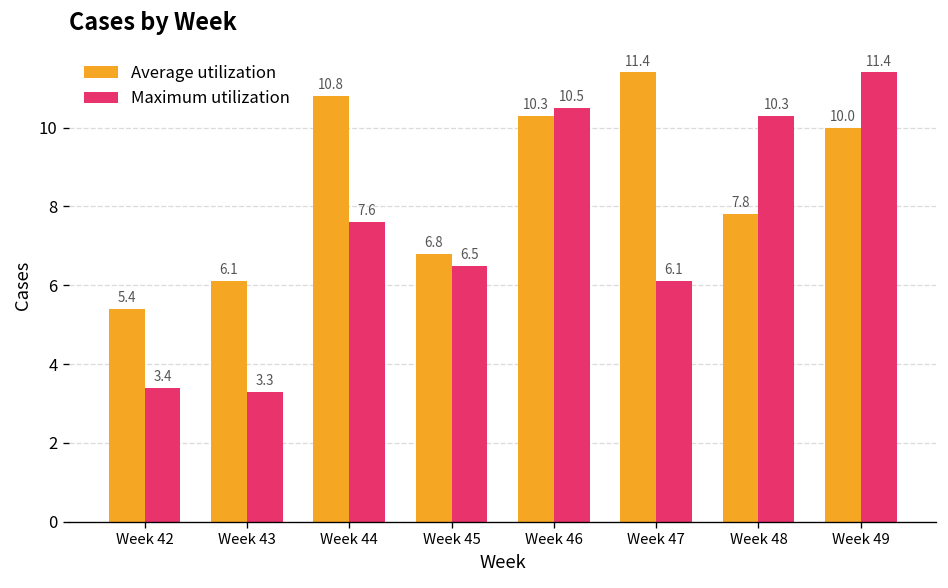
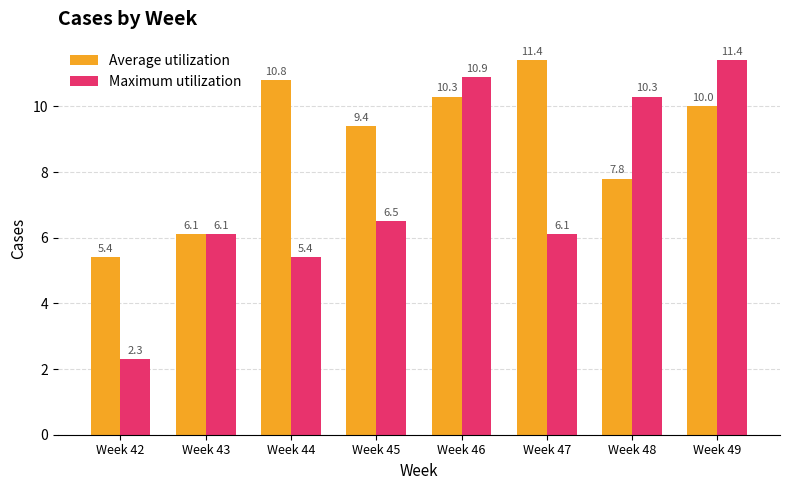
  {
    "Average utilization": {
      "Week 42": 5.4,
      "Week 43": 6.1,
      "Week 44": 10.8,
-     "Week 45": 6.8,
+     "Week 45": 9.4,
      "Week 46": 10.3,
      "Week 47": 11.4,
      "Week 48": 7.8,
      "Week 49": 10.0
    },
    "Maximum utilization": {
-     "Week 42": 3.4,
-     "Week 43": 3.3,
-     "Week 44": 7.6,
+     "Week 42": 2.3,
+     "Week 43": 6.1,
+     "Week 44": 5.4,
      "Week 45": 6.5,
-     "Week 46": 10.5,
+     "Week 46": 10.9,
      "Week 47": 6.1,
      "Week 48": 10.3,
      "Week 49": 11.4
    }
  }
